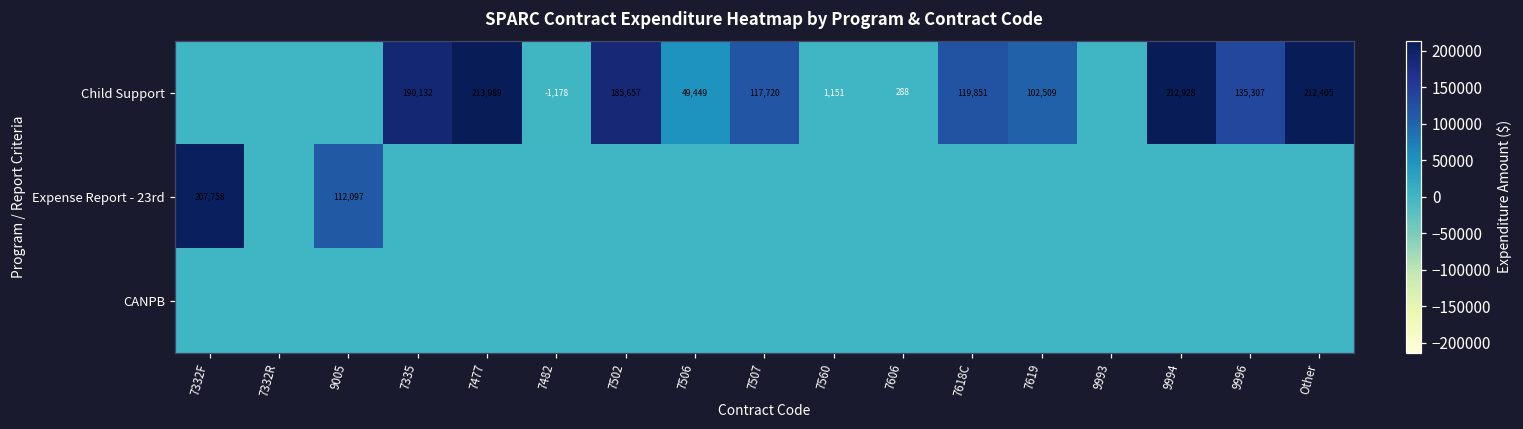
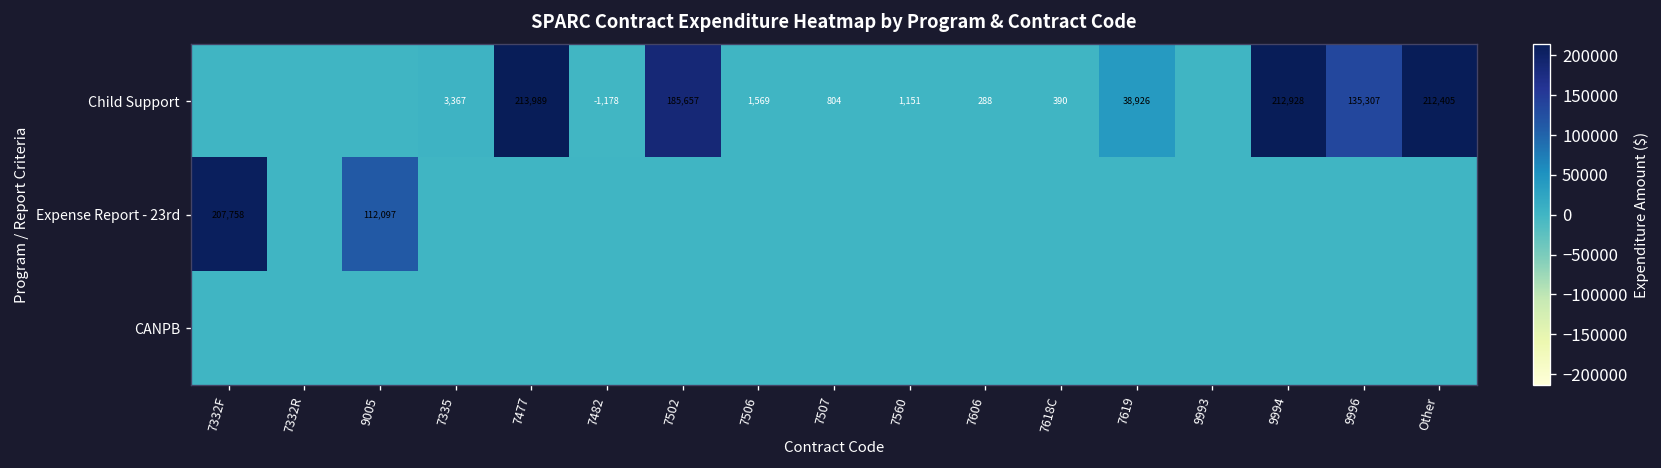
  {
    "Child Support": {
-     "7335": "190,132",
+     "7335": "3,367",
      "7477": "213,989",
      "7482": "-1,178",
      "7502": "185,657",
-     "7506": "49,449",
-     "7507": "117,720",
+     "7506": "1,569",
+     "7507": "804",
      "7560": "1,151",
      "7606": "288",
-     "7618C": "119,851",
-     "7619": "102,509",
+     "7618C": "390",
+     "7619": "38,926",
      "9994": "212,928",
      "9996": "135,307",
      "Other": "212,405"
    },
    "Expense Report - 23rd": {
      "7332F": "207,758",
      "9005": "112,097"
    }
  }
